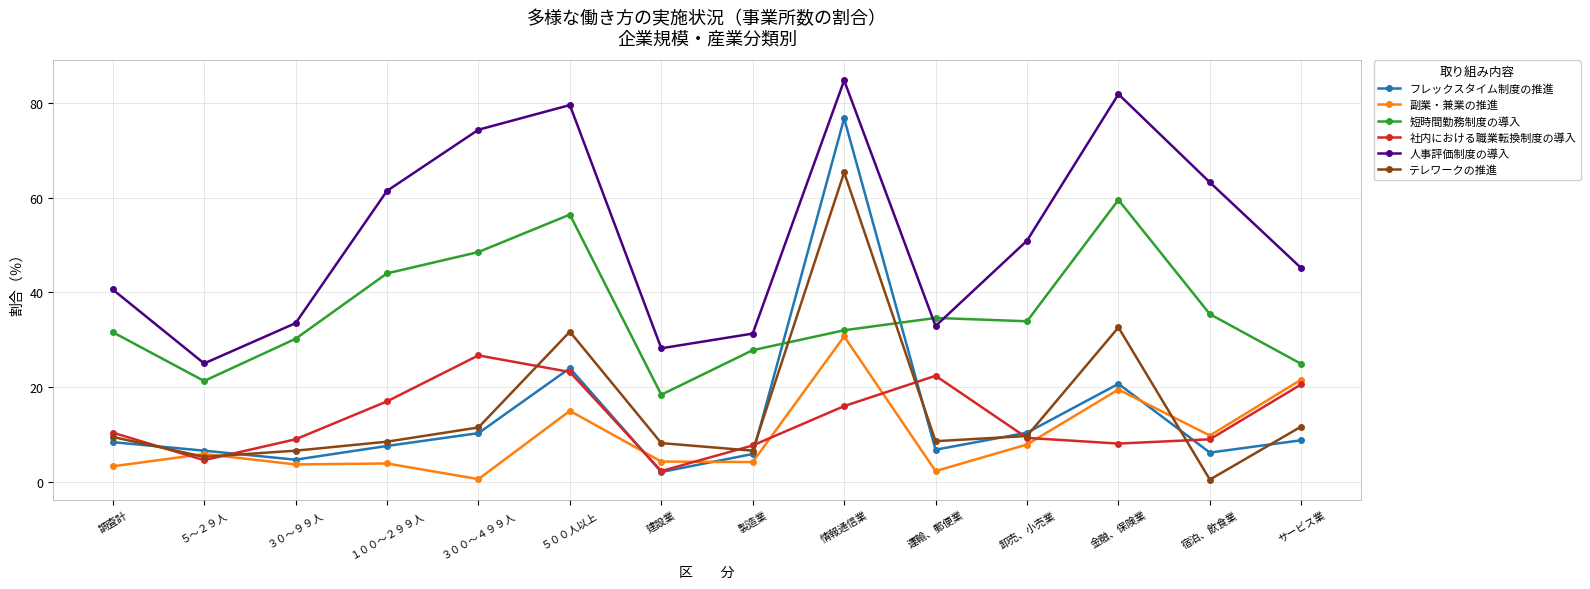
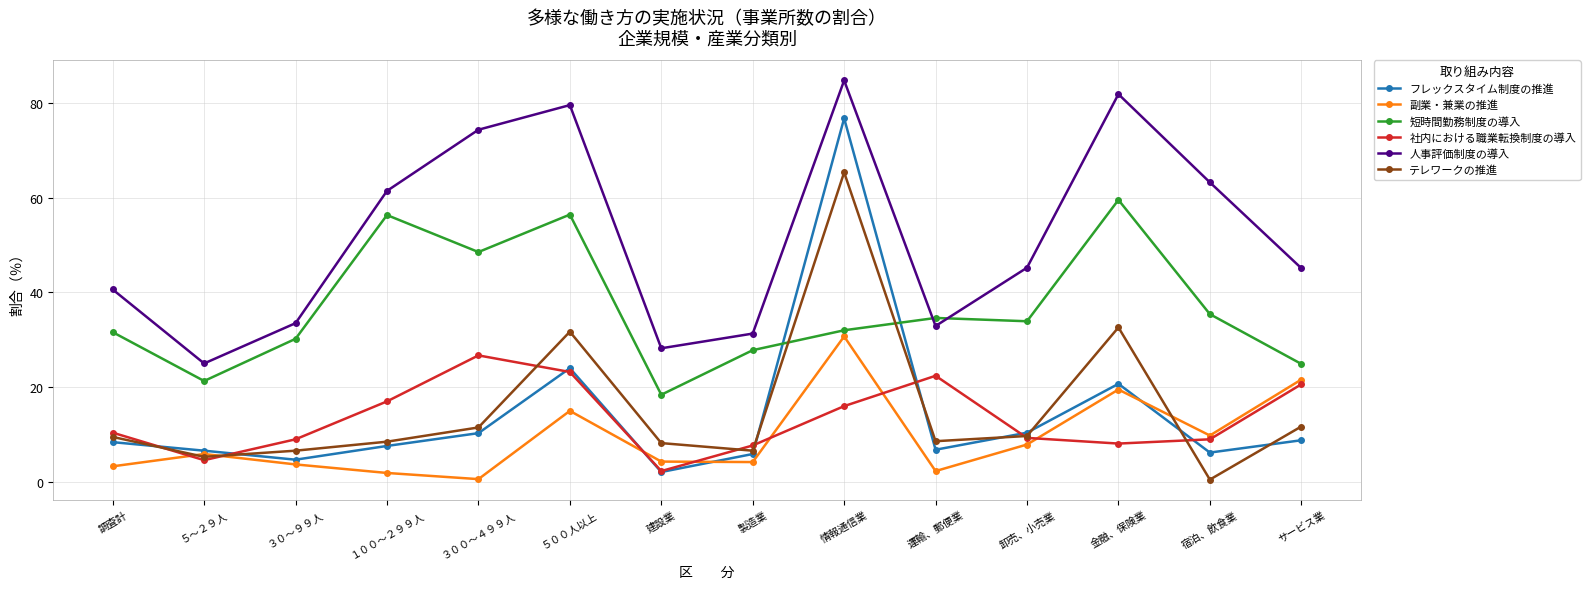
  {
    "フレックスタイム制度の推進": {
      "調査計": 8,
      "５～２９人": 7,
      "３０～９９人": 5,
      "１００～２９９人": 8,
      "３００～４９９人": 10,
      "５００人以上": 24,
      "製造業": 6,
      "情報通信業": 77,
      "運輸、郵便業": 7,
      "卸売、小売業": 10,
      "金融、保険業": 21,
      "宿泊、飲食業": 6,
      "サービス業": 9
    },
    "副業・兼業の推進": {
      "調査計": 3,
      "５～２９人": 6,
      "３０～９９人": 4,
-     "１００～２９９人": 4,
+     "１００～２９９人": 2,
      "３００～４９９人": 1,
      "５００人以上": 15,
      "建設業": 4,
      "製造業": 4,
      "情報通信業": 31,
      "運輸、郵便業": 2,
      "卸売、小売業": 8,
      "金融、保険業": 20,
      "宿泊、飲食業": 10,
      "サービス業": 22
    },
    "短時間勤務制度の導入": {
      "調査計": 32,
      "５～２９人": 21,
      "３０～９９人": 30,
-     "１００～２９９人": 44,
+     "１００～２９９人": 56,
      "３００～４９９人": 49,
      "５００人以上": 56,
      "建設業": 18,
      "製造業": 28,
      "情報通信業": 32,
      "運輸、郵便業": 35,
      "卸売、小売業": 34,
      "金融、保険業": 60,
      "宿泊、飲食業": 35,
      "サービス業": 25
    },
    "社内における職業転換制度の導入": {
      "調査計": 10,
      "５～２９人": 5,
      "３０～９９人": 9,
      "１００～２９９人": 17,
      "３００～４９９人": 27,
      "５００人以上": 23,
      "製造業": 8,
      "情報通信業": 16,
      "運輸、郵便業": 22,
      "金融、保険業": 8,
      "宿泊、飲食業": 9,
      "サービス業": 21
    },
    "人事評価制度の導入": {
      "調査計": 41,
      "５～２９人": 25,
      "３０～９９人": 34,
      "１００～２９９人": 61,
      "３００～４９９人": 74,
      "５００人以上": 80,
      "建設業": 28,
      "製造業": 31,
      "情報通信業": 85,
      "運輸、郵便業": 33,
-     "卸売、小売業": 51,
+     "卸売、小売業": 45,
      "金融、保険業": 82,
      "宿泊、飲食業": 63,
      "サービス業": 45
    },
    "テレワークの推進": {
      "調査計": 10,
      "５～２９人": 5,
      "３０～９９人": 7,
      "１００～２９９人": 9,
      "３００～４９９人": 12,
      "５００人以上": 32,
      "建設業": 8,
      "製造業": 7,
      "情報通信業": 65,
      "運輸、郵便業": 9,
      "金融、保険業": 33,
      "宿泊、飲食業": 1,
      "サービス業": 12
    }
  }
